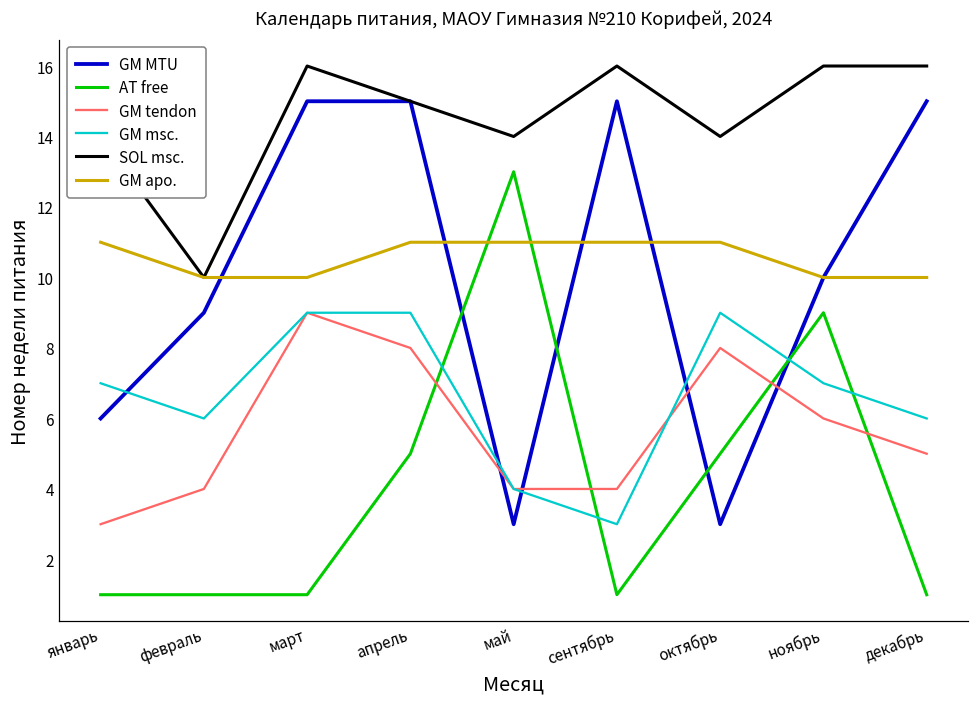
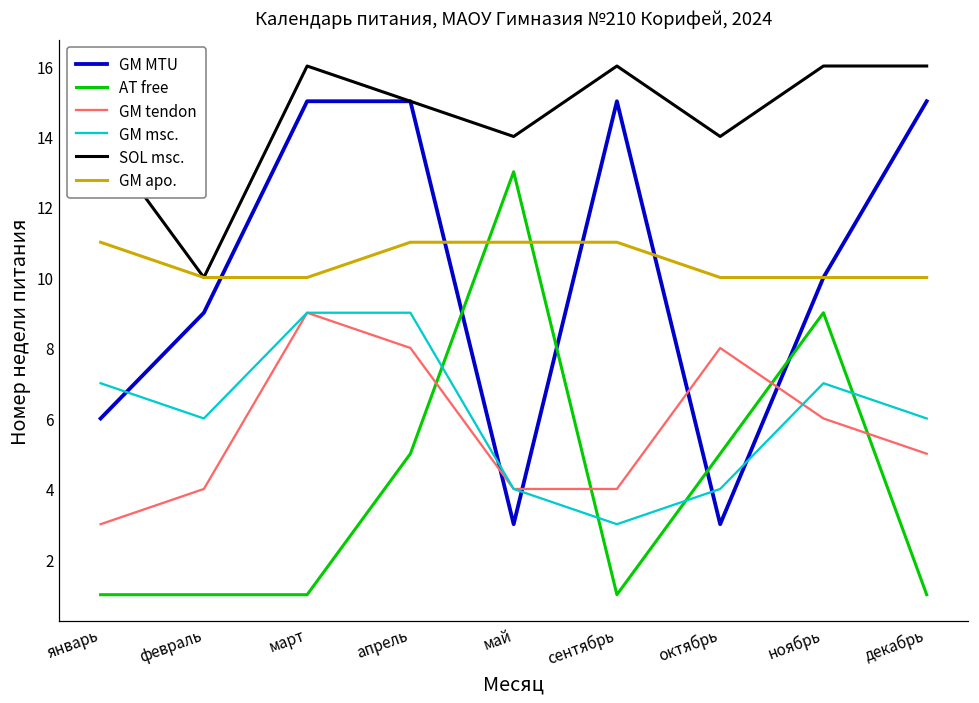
  {
    "GM MTU": {
      "январь": 6,
      "февраль": 9,
      "март": 15,
      "май": 3,
      "сентябрь": 15,
      "октябрь": 3,
      "декабрь": 15
    },
    "AT free": {
      "январь": 1,
      "февраль": 1,
      "март": 1,
      "апрель": 5,
      "май": 13,
      "сентябрь": 1,
      "октябрь": 5,
      "ноябрь": 9,
      "декабрь": 1
    },
    "GM tendon": {
      "январь": 3,
      "февраль": 4,
      "апрель": 8,
      "сентябрь": 4,
      "октябрь": 8,
      "ноябрь": 6,
      "декабрь": 5
    },
    "GM msc.": {
      "январь": 7,
      "февраль": 6,
      "апрель": 9,
      "сентябрь": 3,
-     "октябрь": 9,
+     "октябрь": 4,
      "ноябрь": 7,
      "декабрь": 6
    },
    "SOL msc.": {
      "март": 16,
      "май": 14,
      "сентябрь": 16,
      "октябрь": 14,
      "ноябрь": 16,
      "декабрь": 16
    },
    "GM apo.": {
      "январь": 11,
      "март": 10,
      "апрель": 11,
      "май": 11,
      "сентябрь": 11,
-     "октябрь": 11,
+     "октябрь": 10,
      "декабрь": 10
    }
  }
